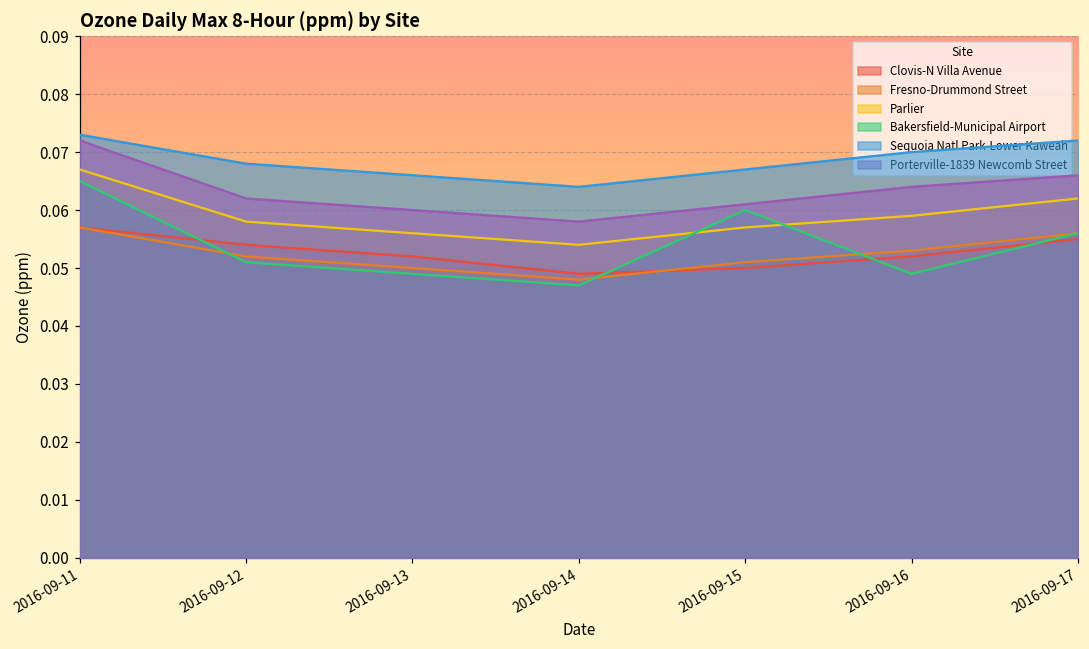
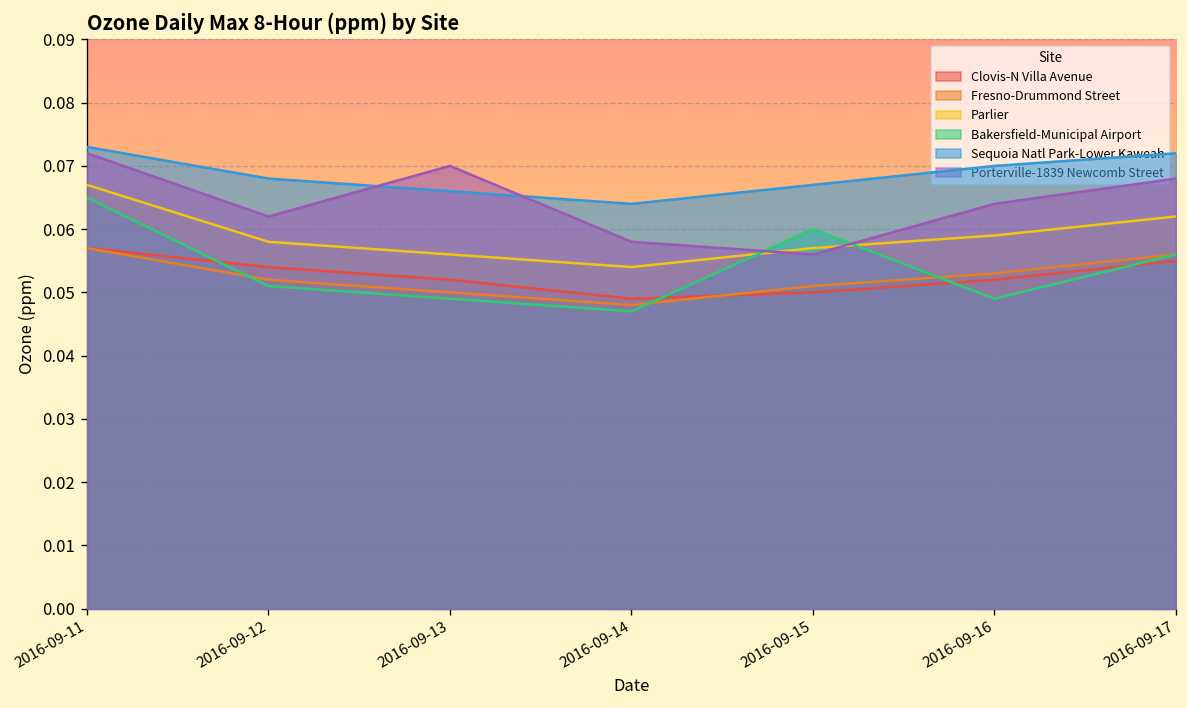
  {
    "Bakersfield-Municipal Airport": {
      "2016-09-11": 0.065,
      "2016-09-12": 0.051,
      "2016-09-13": 0.049,
      "2016-09-14": 0.047,
      "2016-09-15": 0.060,
      "2016-09-16": 0.049
    },
    "Sequoia Natl Park-Lower Kaweah": {
      "2016-09-11": 0.073,
      "2016-09-12": 0.068,
      "2016-09-13": 0.066,
      "2016-09-14": 0.064,
      "2016-09-15": 0.067,
      "2016-09-17": 0.072
    },
    "Porterville-1839 Newcomb Street": {
      "2016-09-11": 0.072,
      "2016-09-12": 0.062,
-     "2016-09-13": 0.06,
+     "2016-09-13": 0.07,
      "2016-09-14": 0.058,
-     "2016-09-15": 0.061,
+     "2016-09-15": 0.056,
      "2016-09-16": 0.064,
-     "2016-09-17": 0.066
+     "2016-09-17": 0.068
    }
  }
